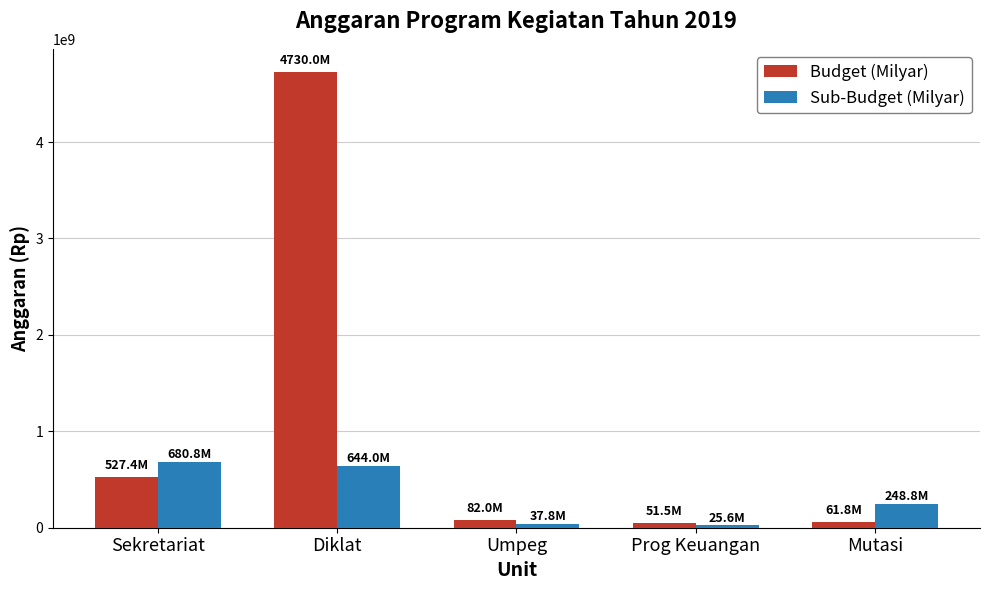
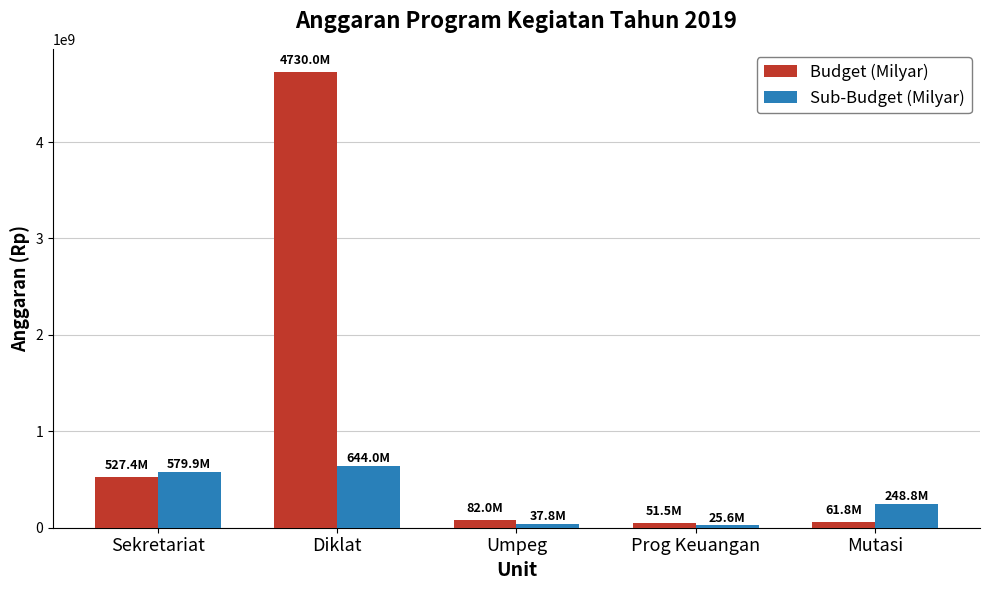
  {
    "Budget (Milyar)": {
      "Sekretariat": "527.4M",
      "Diklat": "4730.0M",
      "Umpeg": "82.0M",
      "Prog Keuangan": "51.5M",
      "Mutasi": "61.8M"
    },
    "Sub-Budget (Milyar)": {
-     "Sekretariat": "680.8M",
+     "Sekretariat": "579.9M",
      "Diklat": "644.0M",
      "Umpeg": "37.8M",
      "Prog Keuangan": "25.6M",
      "Mutasi": "248.8M"
    }
  }
